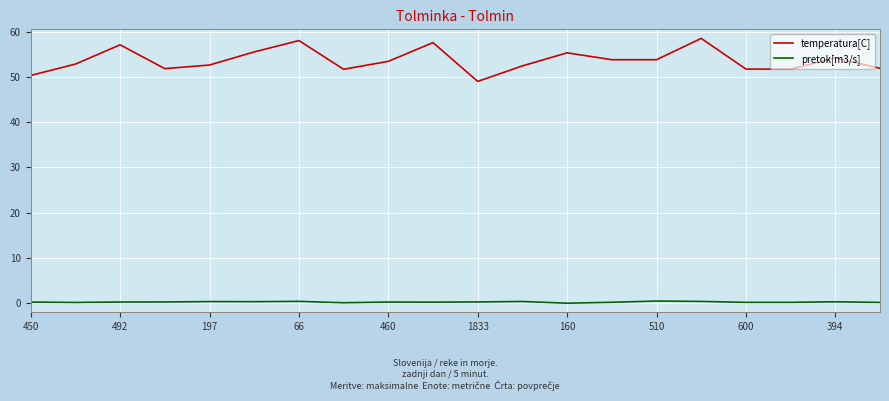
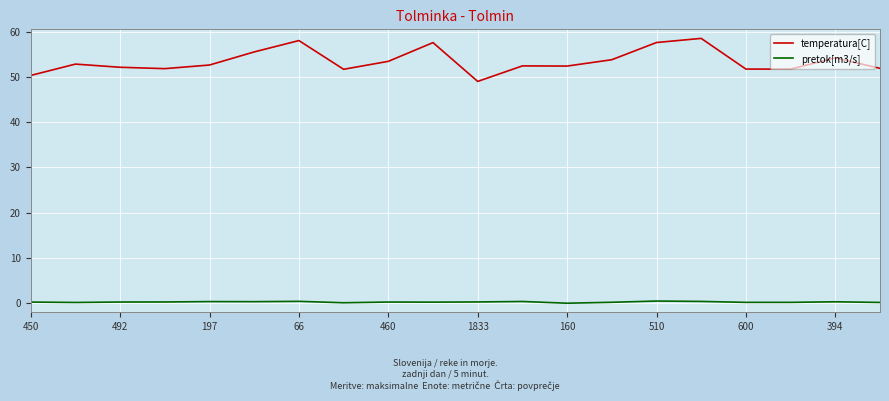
  {
    "temperatura[C]": {
      "450": 50,
-     "492": 57,
+     "492": 52,
      "197": 53,
      "66": 58,
      "460": 53,
      "1833": 49,
-     "160": 55,
-     "510": 54,
+     "160": 52,
+     "510": 58,
      "600": 52
    },
    "pretok[m3/s]": {
      "450": 0,
      "492": 0,
      "197": 0,
      "66": 0,
      "460": 0,
      "1833": 0,
      "160": 0,
      "510": 1,
      "600": 0,
      "394": 0
    }
  }
